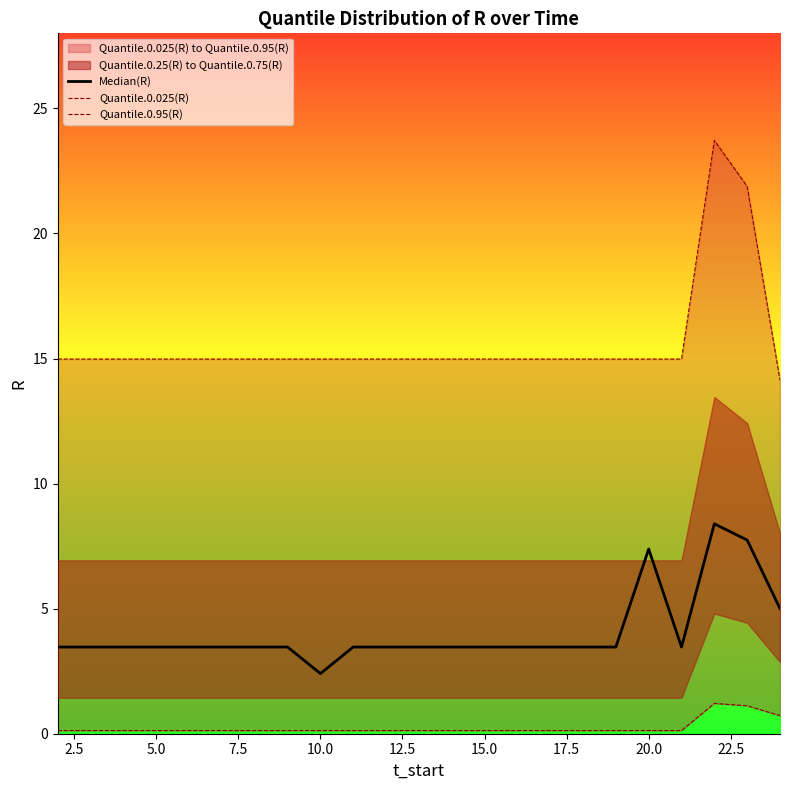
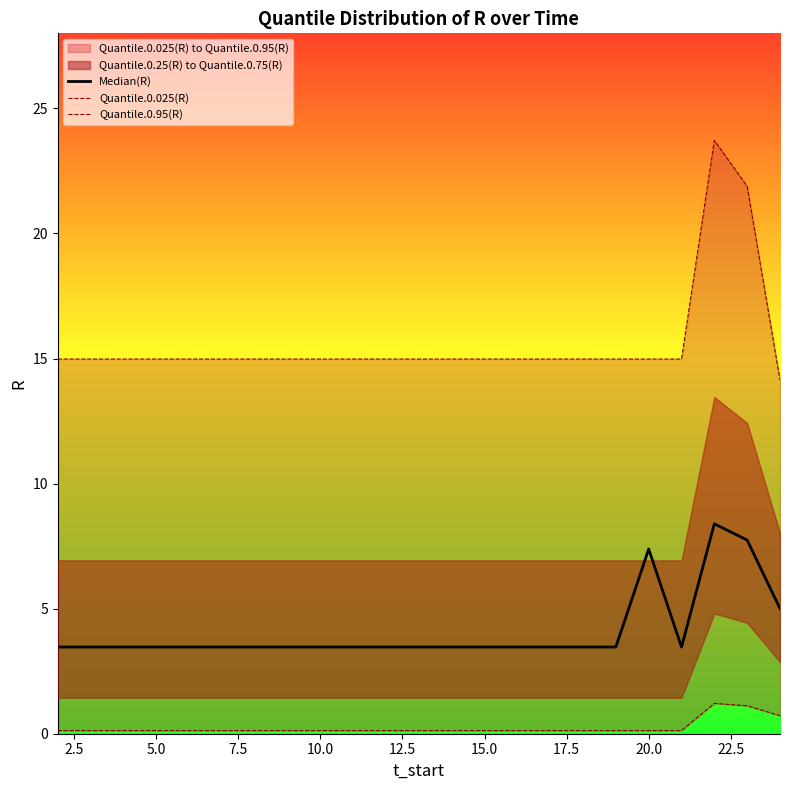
  {
    "Median(R)": {
      "5.0": 3.5,
-     "10.0": 2.4,
+     "10.0": 3.5,
      "15.0": 3.5,
      "20.0": 7.4
    }
  }
